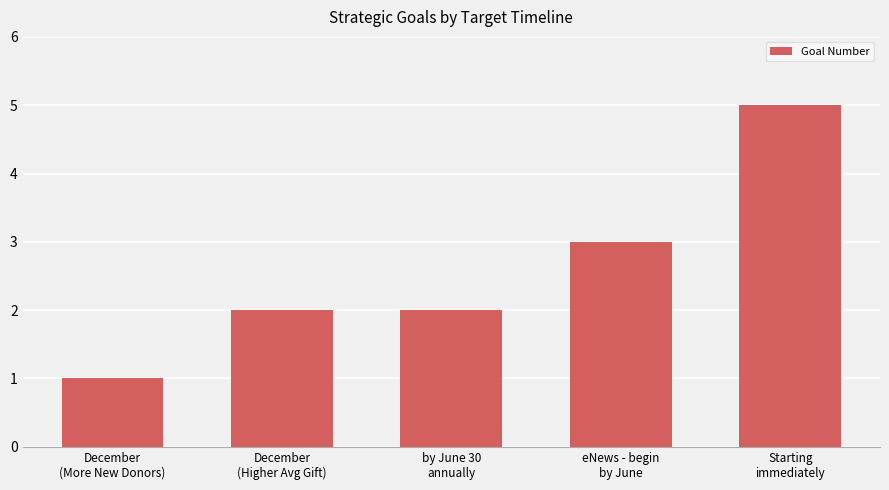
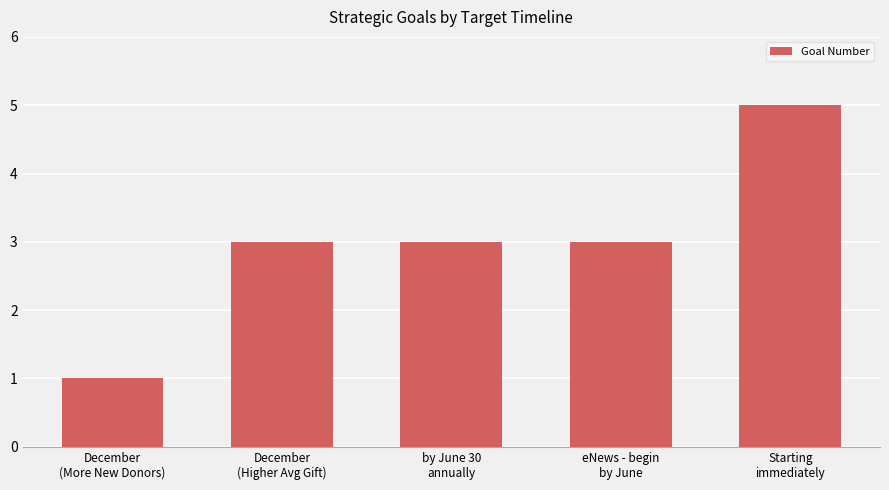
  {
    "December (More New Donors)": 1,
-   "December (Higher Avg Gift)": 2,
-   "by June 30 annually": 2,
+   "December (Higher Avg Gift)": 3,
+   "by June 30 annually": 3,
    "eNews - begin by June": 3,
    "Starting immediately": 5
  }
